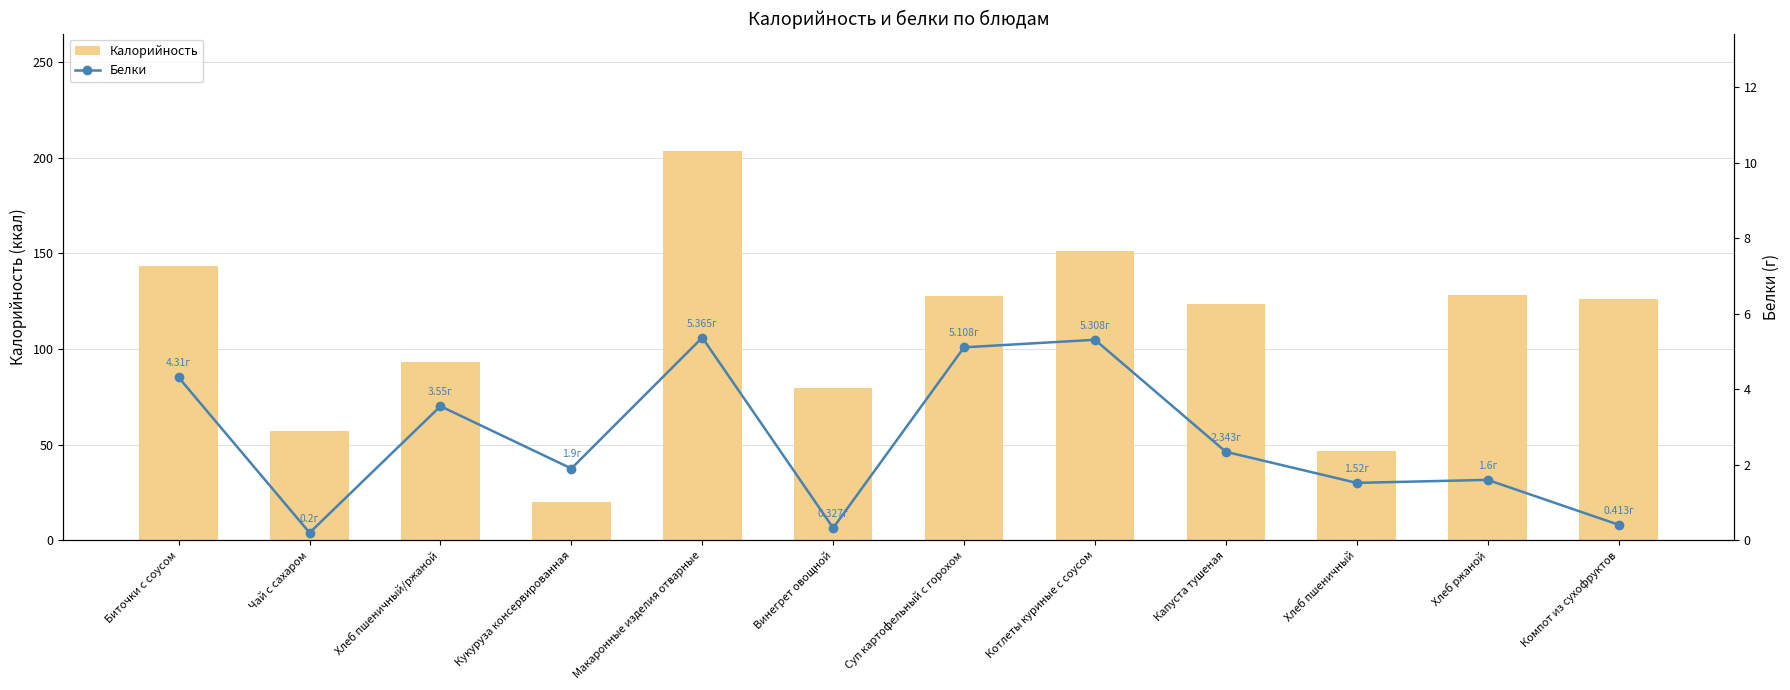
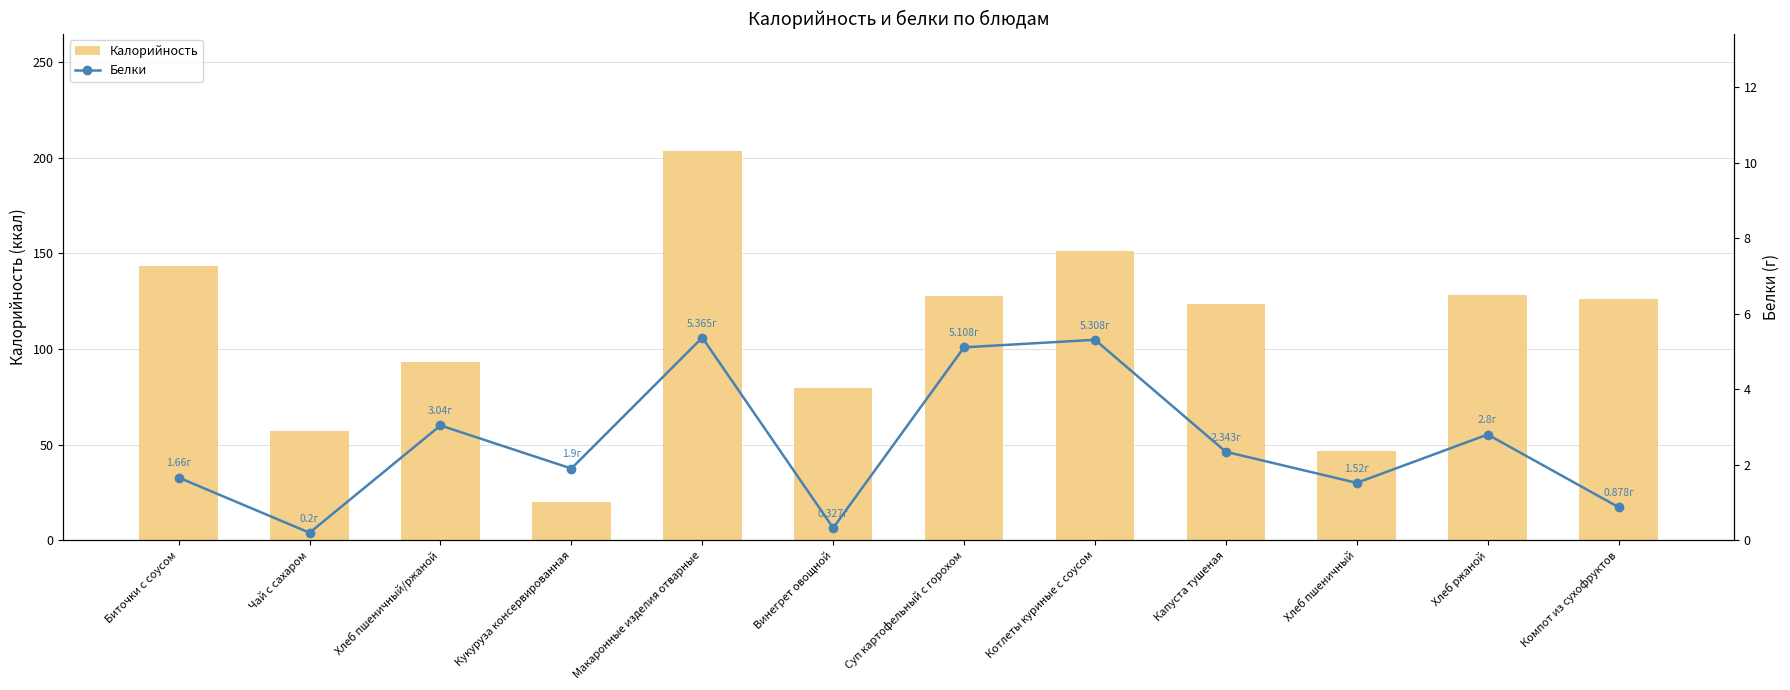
  {
    "Белки": {
-     "Биточки с соусом": "4.31г",
+     "Биточки с соусом": "1.66г",
      "Чай с сахаром": "0.2г",
-     "Хлеб пшеничный/ржаной": "3.55г",
+     "Хлеб пшеничный/ржаной": "3.04г",
      "Кукуруза консервированная": "1.9г",
      "Макаронные изделия отварные": "5.365г",
      "Винегрет овощной": "0.327г",
      "Суп картофельный с горохом": "5.108г",
      "Котлеты куриные с соусом": "5.308г",
      "Капуста тушеная": "2.343г",
      "Хлеб пшеничный": "1.52г",
-     "Хлеб ржаной": "1.6г",
-     "Компот из сухофруктов": "0.413г"
+     "Хлеб ржаной": "2.8г",
+     "Компот из сухофруктов": "0.878г"
    }
  }
